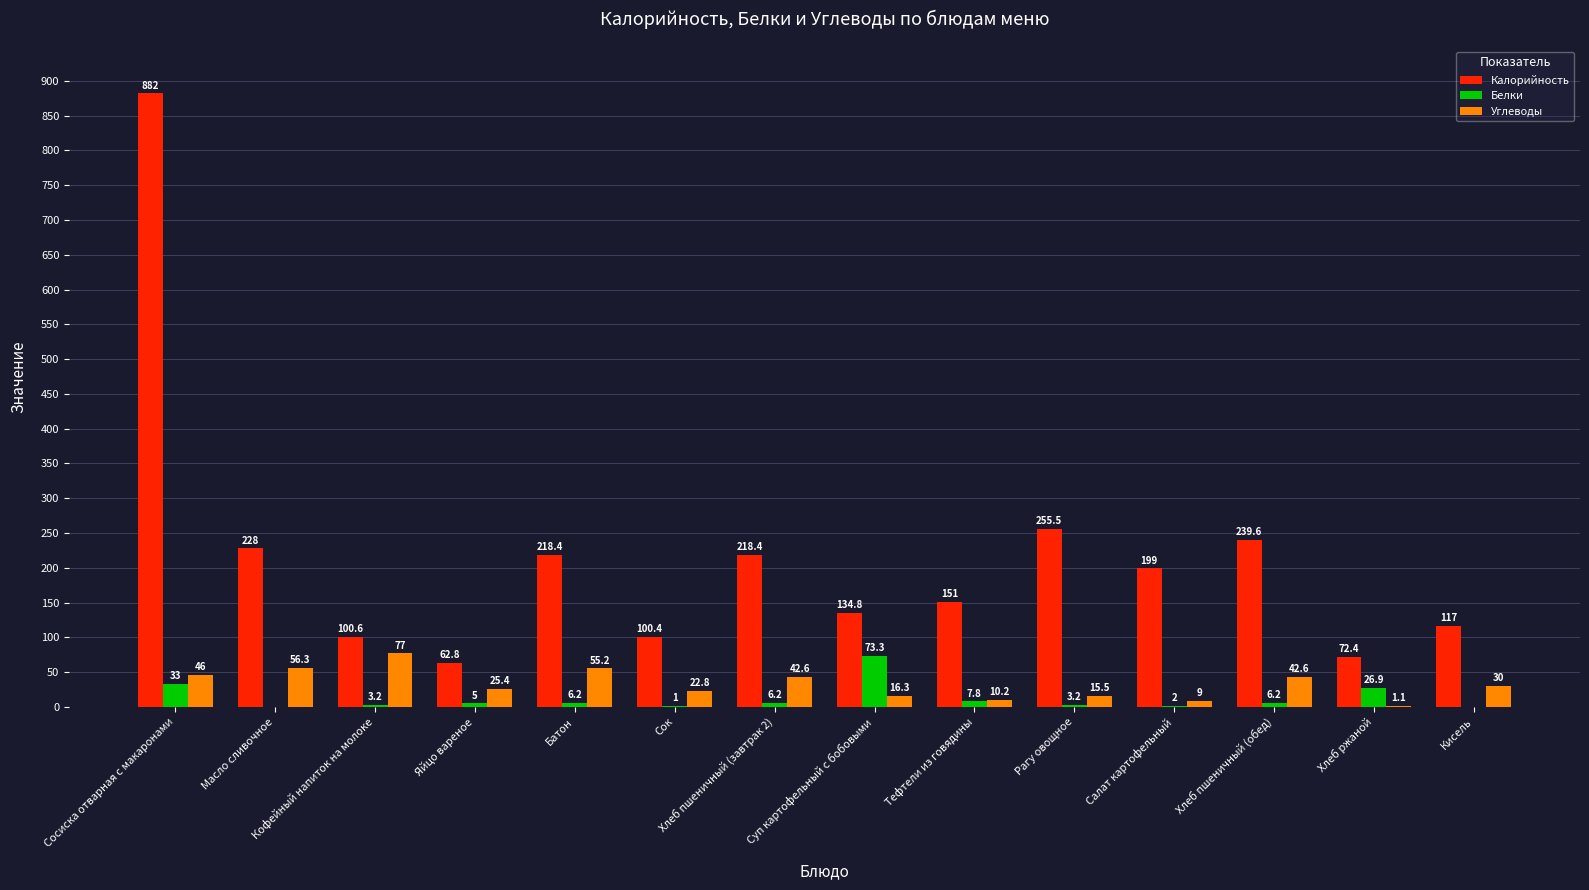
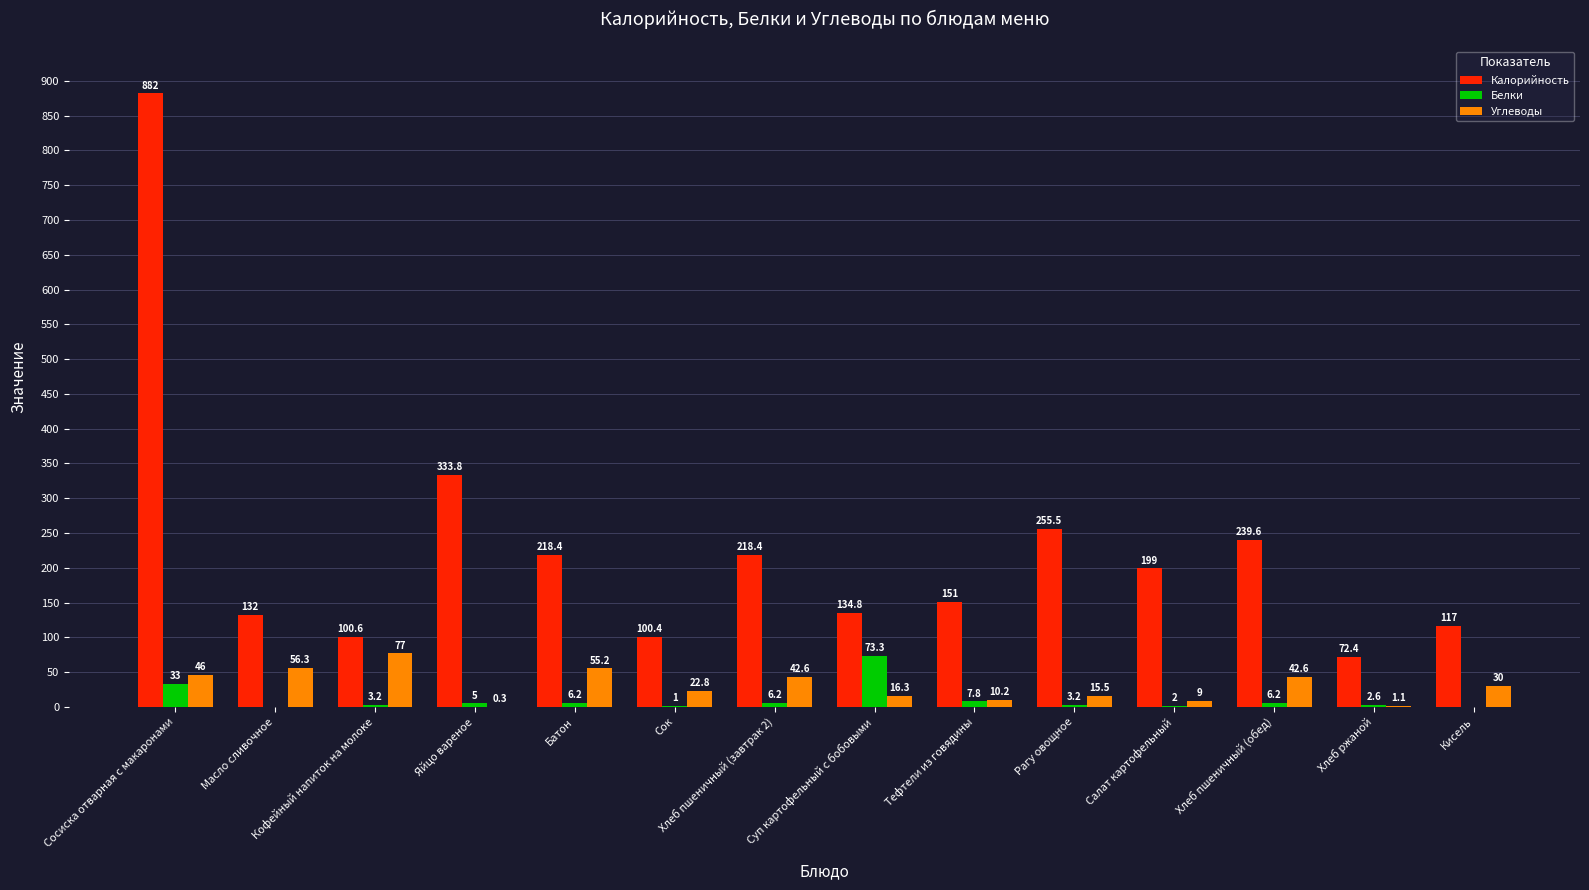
  {
    "Калорийность": {
      "Сосиска отварная с макаронами": 882,
-     "Масло сливочное": 228,
+     "Масло сливочное": 132,
      "Кофейный напиток на молоке": 100.6,
-     "Яйцо вареное": 62.8,
+     "Яйцо вареное": 333.8,
      "Батон": 218.4,
      "Сок": 100.4,
      "Хлеб пшеничный (завтрак 2)": 218.4,
      "Суп картофельный с бобовыми": 134.8,
      "Тефтели из говядины": 151,
      "Рагу овощное": 255.5,
      "Салат картофельный": 199,
      "Хлеб пшеничный (обед)": 239.6,
      "Хлеб ржаной": 72.4,
      "Кисель": 117
    },
    "Белки": {
      "Сосиска отварная с макаронами": 33,
      "Кофейный напиток на молоке": 3.2,
      "Яйцо вареное": 5,
      "Батон": 6.2,
      "Сок": 1,
      "Хлеб пшеничный (завтрак 2)": 6.2,
      "Суп картофельный с бобовыми": 73.3,
      "Тефтели из говядины": 7.8,
      "Рагу овощное": 3.2,
      "Салат картофельный": 2,
      "Хлеб пшеничный (обед)": 6.2,
-     "Хлеб ржаной": 26.9
+     "Хлеб ржаной": 2.6
    },
    "Углеводы": {
      "Сосиска отварная с макаронами": 46,
      "Масло сливочное": 56.3,
      "Кофейный напиток на молоке": 77,
-     "Яйцо вареное": 25.4,
+     "Яйцо вареное": 0.3,
      "Батон": 55.2,
      "Сок": 22.8,
      "Хлеб пшеничный (завтрак 2)": 42.6,
      "Суп картофельный с бобовыми": 16.3,
      "Тефтели из говядины": 10.2,
      "Рагу овощное": 15.5,
      "Салат картофельный": 9,
      "Хлеб пшеничный (обед)": 42.6,
      "Хлеб ржаной": 1.1,
      "Кисель": 30
    }
  }
